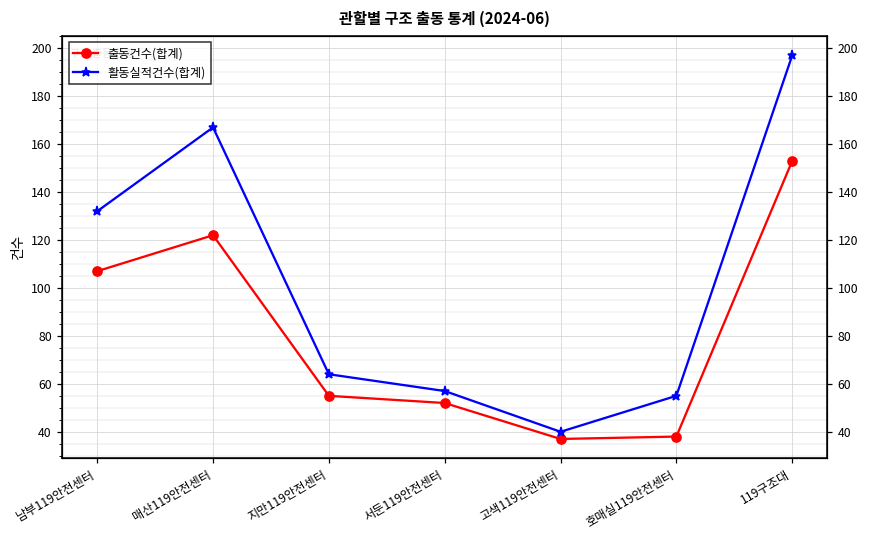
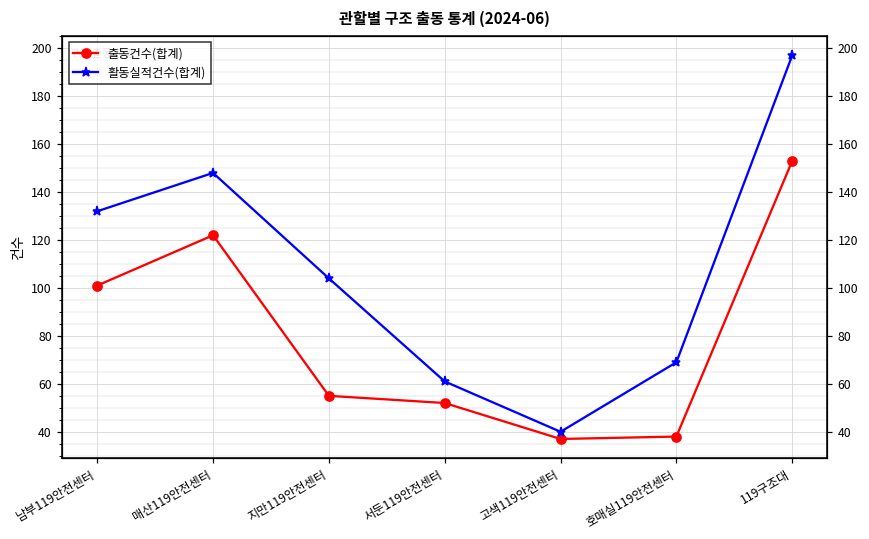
  {
    "출동건수(합계)": {
-     "남부119안전센터": 107,
+     "남부119안전센터": 101,
      "매산119안전센터": 122,
      "지만119안전센터": 55,
      "서둔119안전센터": 52,
      "고색119안전센터": 37,
      "호매실119안전센터": 38,
      "119구조대": 153
    },
    "활동실적건수(합계)": {
      "남부119안전센터": 132,
-     "매산119안전센터": 167,
-     "지만119안전센터": 64,
-     "서둔119안전센터": 57,
+     "매산119안전센터": 148,
+     "지만119안전센터": 104,
+     "서둔119안전센터": 61,
      "고색119안전센터": 40,
-     "호매실119안전센터": 55,
+     "호매실119안전센터": 69,
      "119구조대": 197
    }
  }
